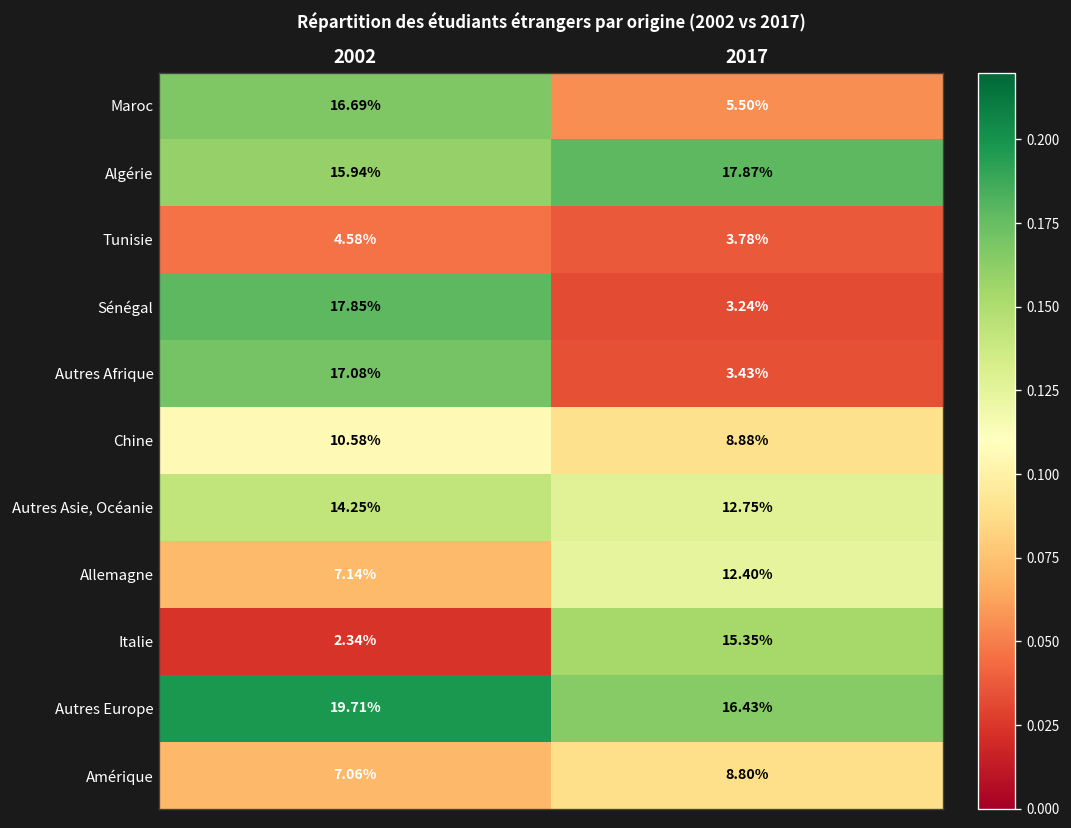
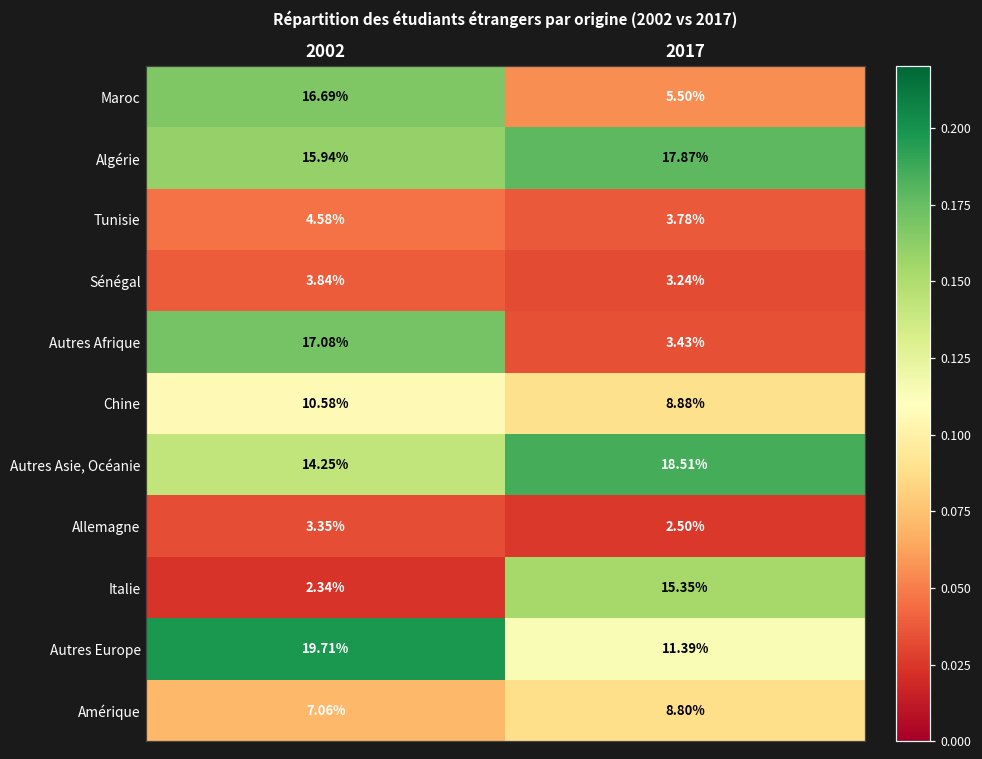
  {
    "Maroc": {
      "2002": "16.69%",
      "2017": "5.50%"
    },
    "Algérie": {
      "2002": "15.94%",
      "2017": "17.87%"
    },
    "Tunisie": {
      "2002": "4.58%",
      "2017": "3.78%"
    },
    "Sénégal": {
-     "2002": "17.85%",
+     "2002": "3.84%",
      "2017": "3.24%"
    },
    "Autres Afrique": {
      "2002": "17.08%",
      "2017": "3.43%"
    },
    "Chine": {
      "2002": "10.58%",
      "2017": "8.88%"
    },
    "Autres Asie, Océanie": {
      "2002": "14.25%",
-     "2017": "12.75%"
+     "2017": "18.51%"
    },
    "Allemagne": {
-     "2002": "7.14%",
-     "2017": "12.40%"
+     "2002": "3.35%",
+     "2017": "2.50%"
    },
    "Italie": {
      "2002": "2.34%",
      "2017": "15.35%"
    },
    "Autres Europe": {
      "2002": "19.71%",
-     "2017": "16.43%"
+     "2017": "11.39%"
    },
    "Amérique": {
      "2002": "7.06%",
      "2017": "8.80%"
    }
  }
